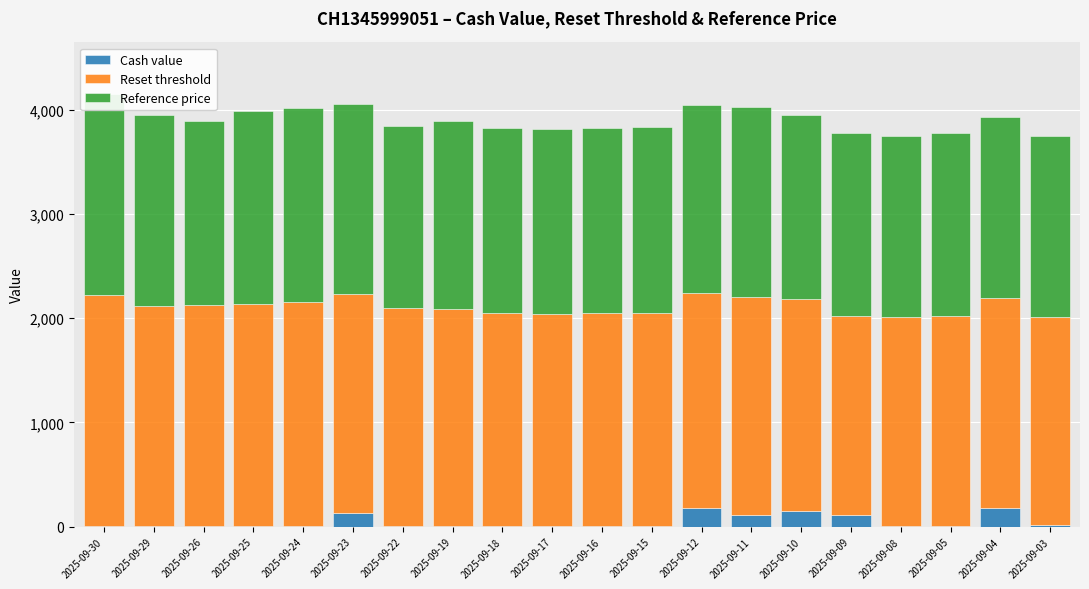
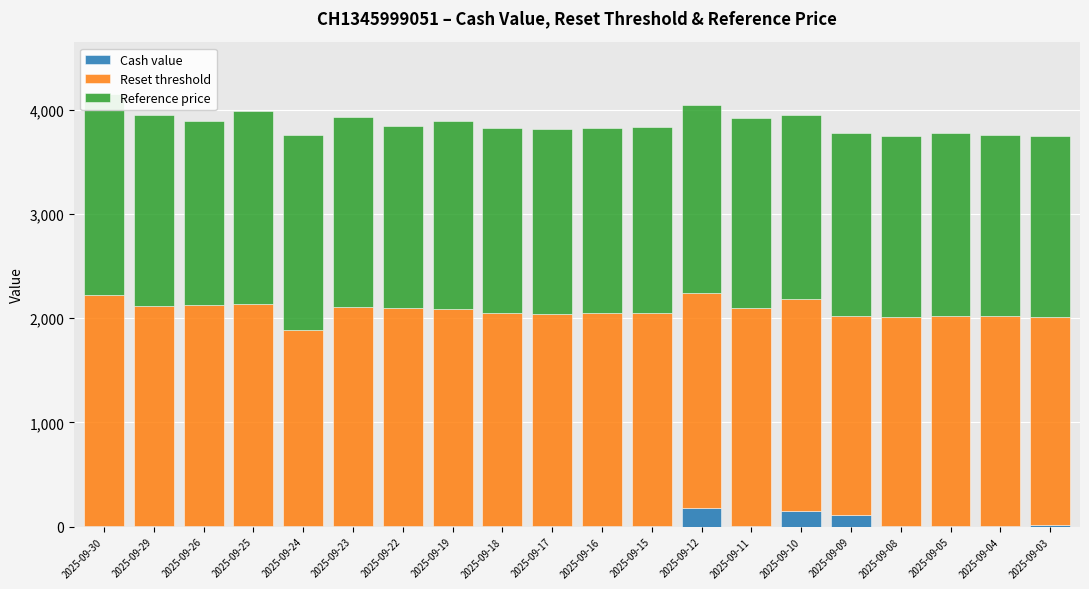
  {
    "Cash value": {
-     "2025-09-23": "130",
+     "2025-09-23": "10",
      "2025-09-12": "180",
-     "2025-09-11": "110",
+     "2025-09-11": "10",
      "2025-09-10": "150",
      "2025-09-09": "110",
-     "2025-09-04": "180"
+     "2025-09-04": "10"
    },
    "Reset threshold": {
      "2025-09-30": "2,220",
      "2025-09-29": "2,110",
      "2025-09-26": "2,120",
      "2025-09-25": "2,130",
-     "2025-09-24": "2,150",
+     "2025-09-24": "1,890",
      "2025-09-23": "2,100",
      "2025-09-22": "2,090",
      "2025-09-19": "2,080",
      "2025-09-18": "2,040",
      "2025-09-17": "2,030",
      "2025-09-16": "2,040",
      "2025-09-15": "2,050",
      "2025-09-12": "2,070",
      "2025-09-11": "2,090",
      "2025-09-10": "2,030",
      "2025-09-09": "1,910",
      "2025-09-08": "2,000",
      "2025-09-05": "2,010",
      "2025-09-04": "2,010",
      "2025-09-03": "2,000"
    },
    "Reference price": {
      "2025-09-29": "1,830",
      "2025-09-26": "1,760",
      "2025-09-25": "1,850",
      "2025-09-24": "1,870",
      "2025-09-23": "1,830",
      "2025-09-22": "1,750",
      "2025-09-19": "1,810",
      "2025-09-18": "1,780",
      "2025-09-17": "1,770",
      "2025-09-16": "1,770",
      "2025-09-15": "1,780",
      "2025-09-12": "1,800",
      "2025-09-11": "1,820",
      "2025-09-10": "1,770",
      "2025-09-09": "1,760",
      "2025-09-08": "1,740",
      "2025-09-05": "1,750",
      "2025-09-04": "1,750",
      "2025-09-03": "1,740"
    }
  }
